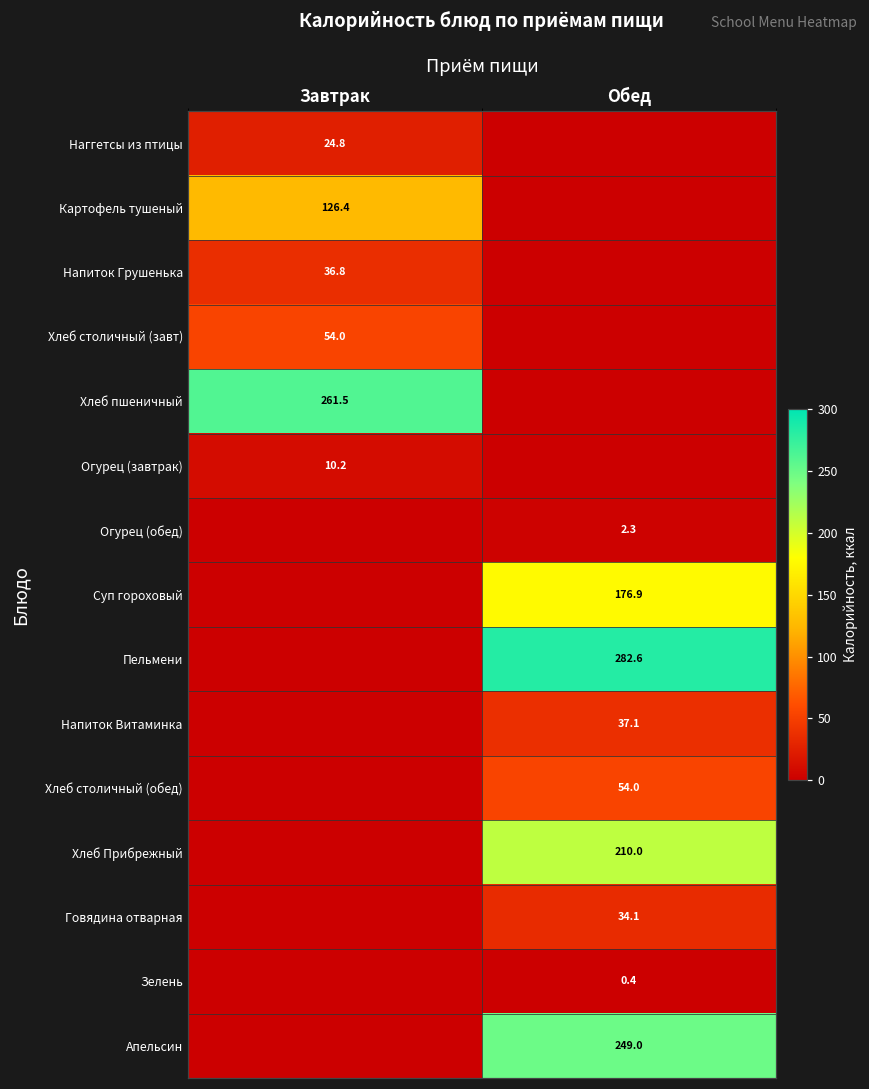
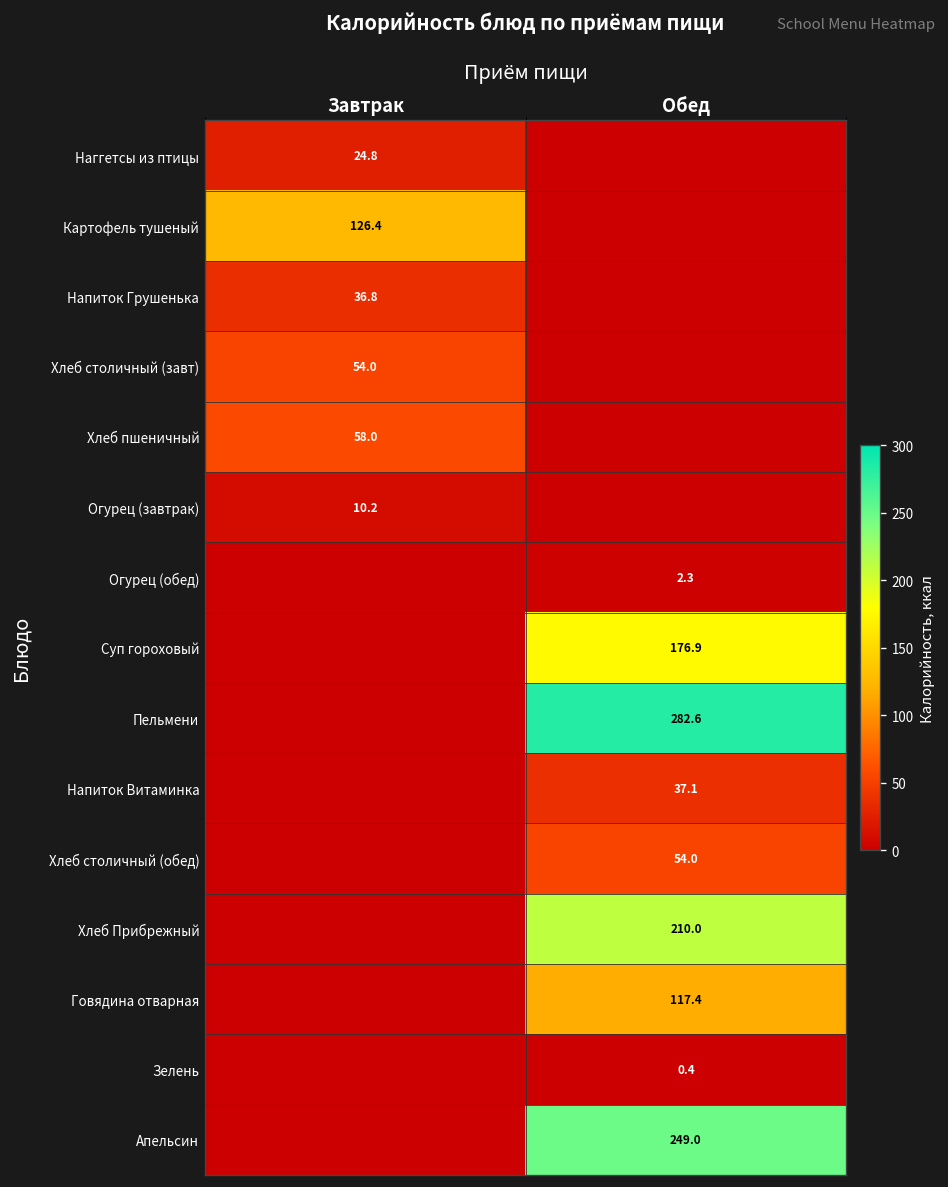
  {
    "Наггетсы из птицы": {
      "Завтрак": 24.8
    },
    "Картофель тушеный": {
      "Завтрак": 126.4
    },
    "Напиток Грушенька": {
      "Завтрак": 36.8
    },
    "Хлеб столичный (завт)": {
      "Завтрак": 54.0
    },
    "Хлеб пшеничный": {
-     "Завтрак": 261.5
+     "Завтрак": 58.0
    },
    "Огурец (завтрак)": {
      "Завтрак": 10.2
    },
    "Огурец (обед)": {
      "Обед": 2.3
    },
    "Суп гороховый": {
      "Обед": 176.9
    },
    "Пельмени": {
      "Обед": 282.6
    },
    "Напиток Витаминка": {
      "Обед": 37.1
    },
    "Хлеб столичный (обед)": {
      "Обед": 54.0
    },
    "Хлеб Прибрежный": {
      "Обед": 210.0
    },
    "Говядина отварная": {
-     "Обед": 34.1
+     "Обед": 117.4
    },
    "Зелень": {
      "Обед": 0.4
    },
    "Апельсин": {
      "Обед": 249.0
    }
  }
